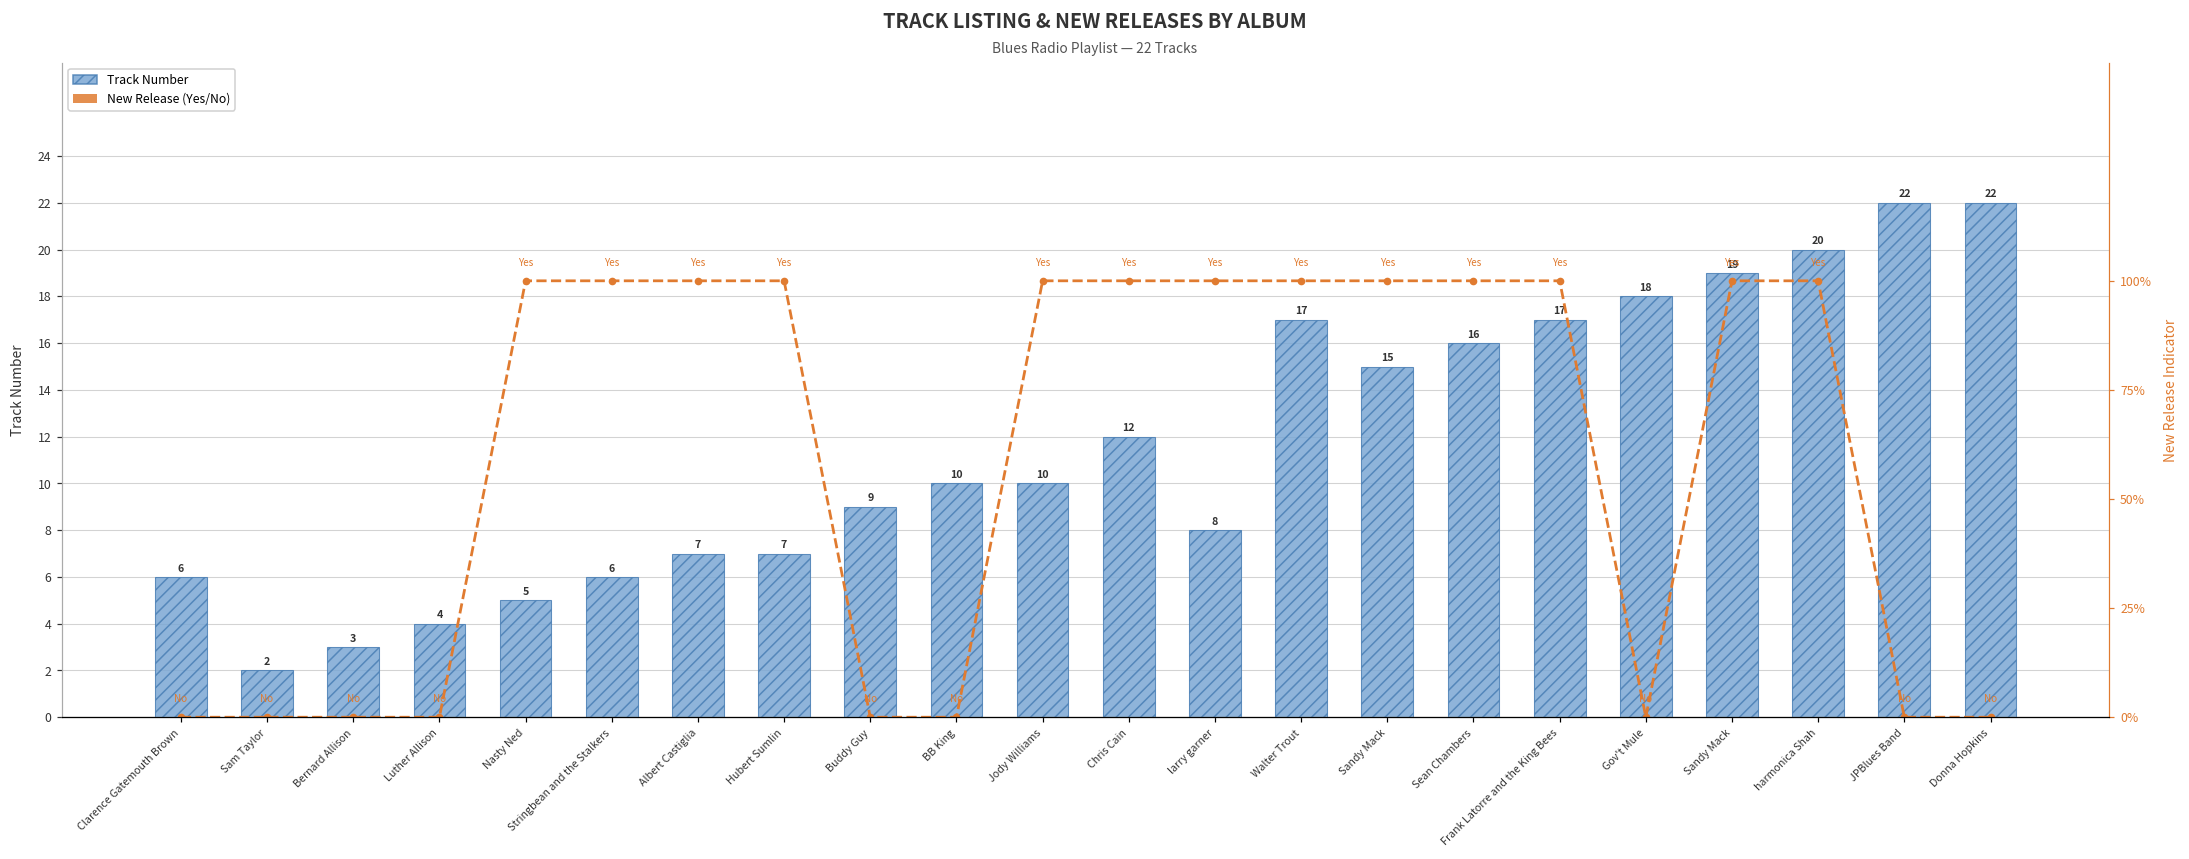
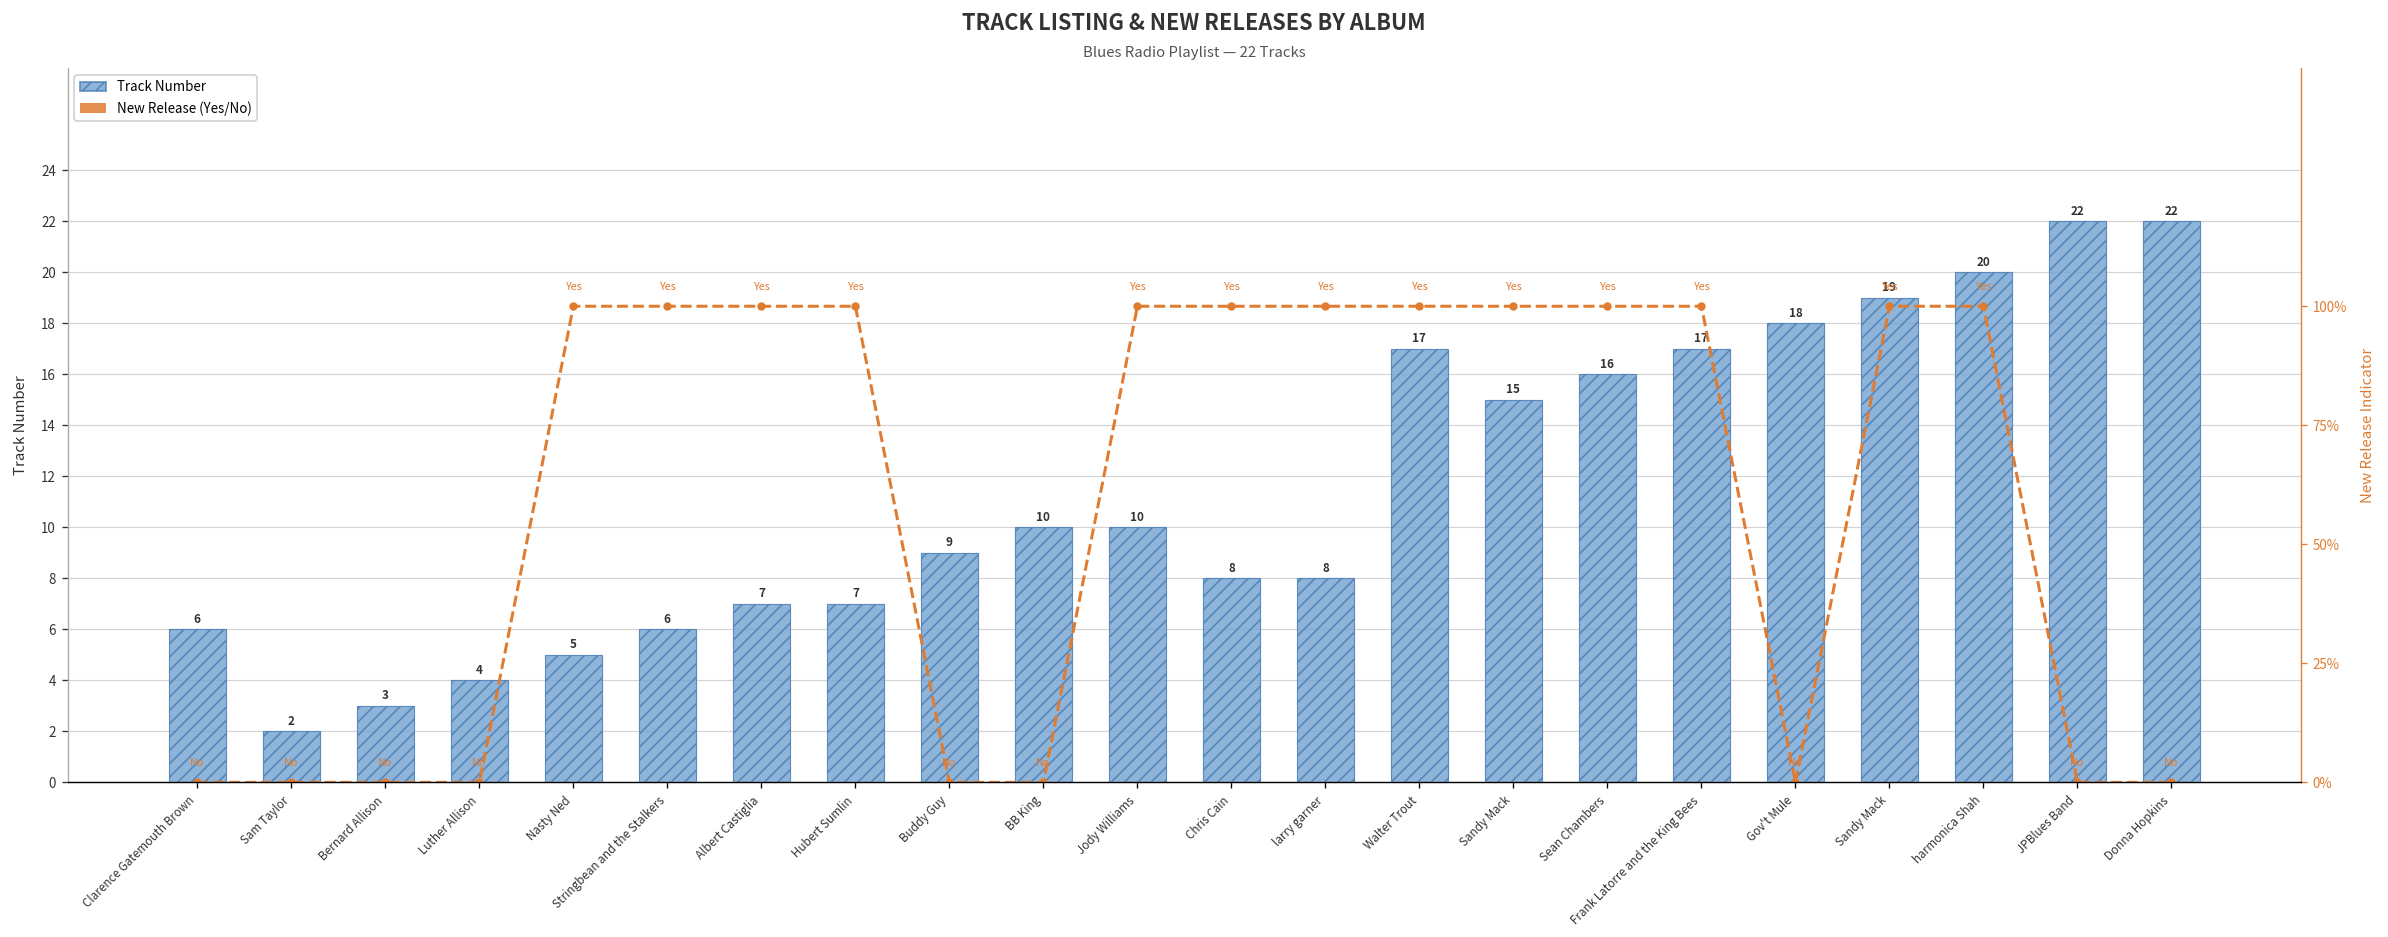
  {
    "Track Number": {
      "Clarence Gatemouth Brown": 6,
      "Sam Taylor": 2,
      "Bernard Allison": 3,
      "Luther Allison": 4,
      "Nasty Ned": 5,
      "Stringbean and the Stalkers": 6,
      "Albert Castiglia": 7,
      "Hubert Sumlin": 7,
      "Buddy Guy": 9,
      "BB King": 10,
      "Jody Williams": 10,
-     "Chris Cain": 12,
+     "Chris Cain": 8,
      "larry garner": 8,
      "Walter Trout": 17,
      "Sean Chambers": 16,
      "Frank Latorre and the King Bees": 17,
      "Gov't Mule": 18,
      "harmonica Shah": 20,
      "JPBlues Band": 22,
      "Donna Hopkins": 22
    }
  }
